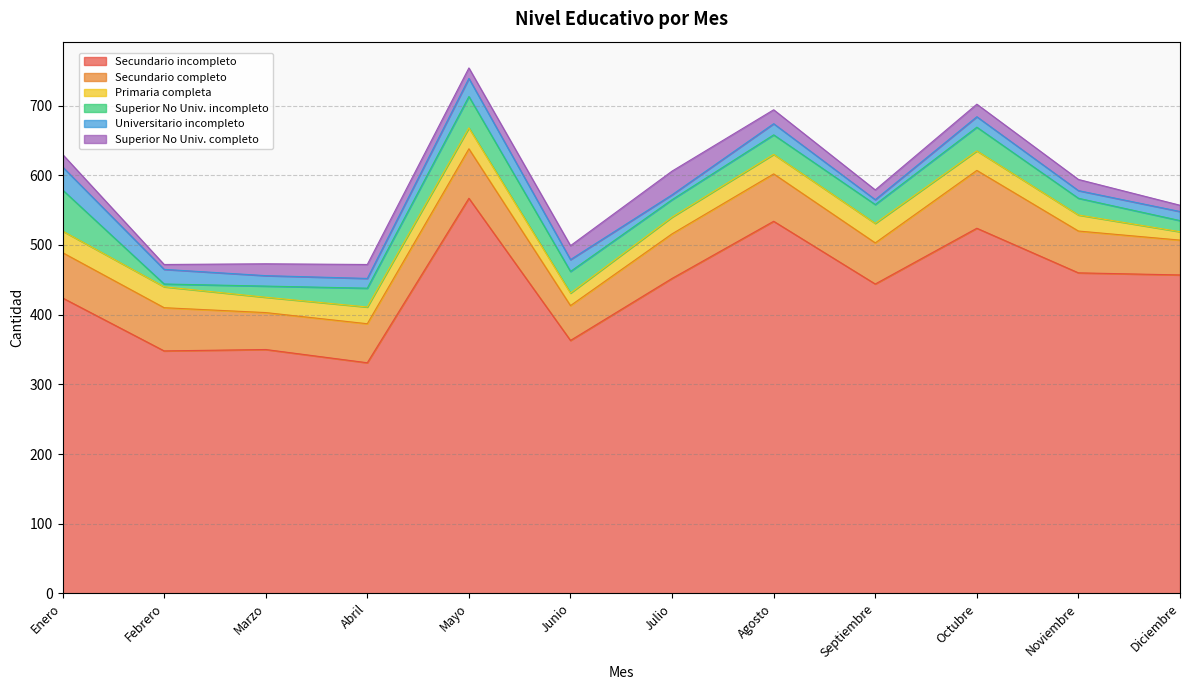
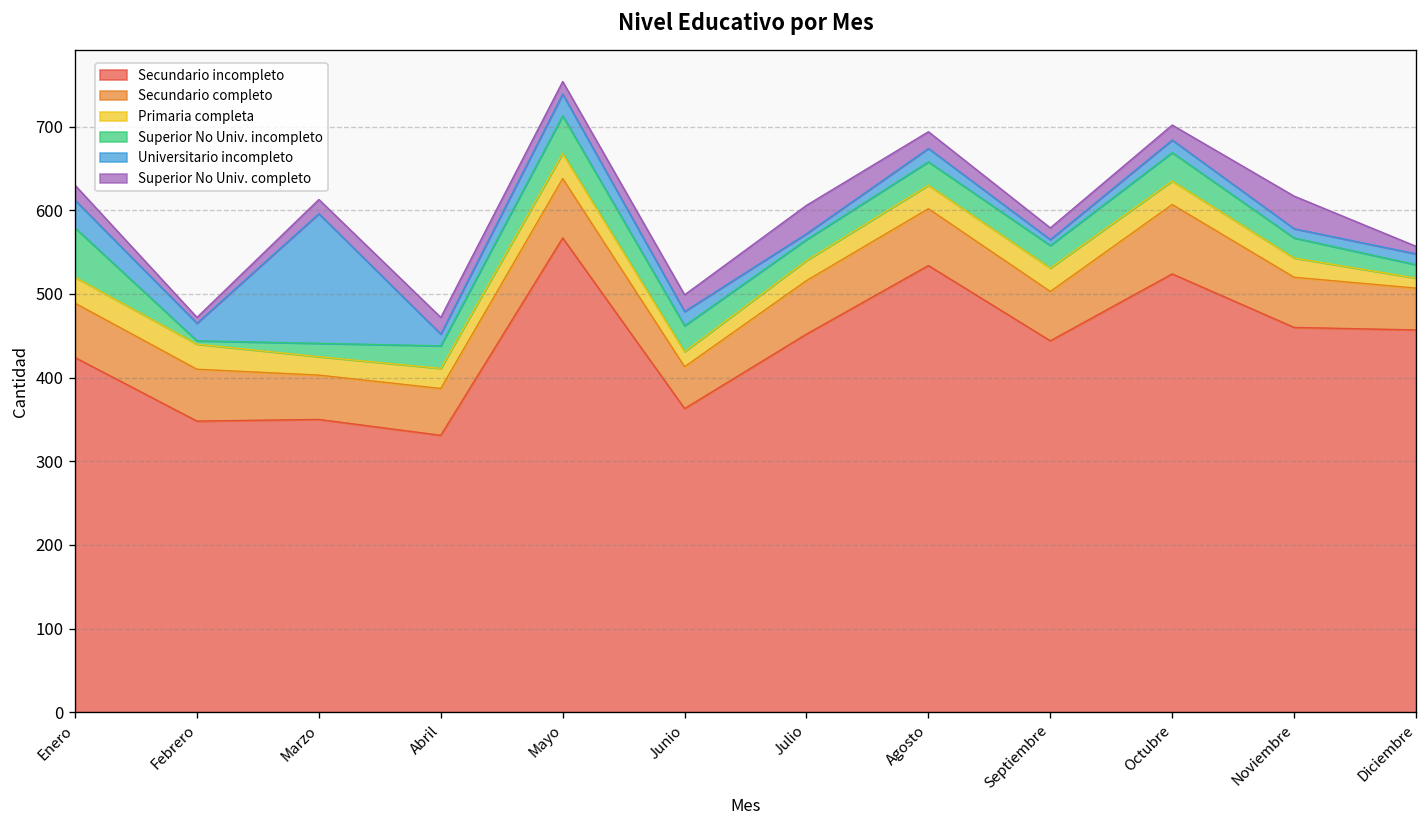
  {
    "Primaria completa": {
      "Enero": 30,
      "Febrero": 30,
      "Marzo": 20,
      "Abril": 20,
      "Mayo": 30,
      "Junio": 20,
      "Julio": 20,
      "Agosto": 30,
      "Septiembre": 30,
      "Octubre": 30,
      "Noviembre": 20,
      "Diciembre": 10
    },
    "Superior No Univ. incompleto": {
      "Enero": 60,
      "Febrero": 0,
      "Marzo": 20,
      "Abril": 30,
      "Mayo": 50,
      "Junio": 30,
      "Julio": 30,
      "Agosto": 30,
      "Septiembre": 30,
      "Octubre": 30,
      "Noviembre": 20,
      "Diciembre": 20
    },
    "Universitario incompleto": {
      "Enero": 30,
      "Febrero": 20,
-     "Marzo": 20,
+     "Marzo": 160,
      "Abril": 10,
      "Mayo": 30,
      "Junio": 20,
      "Julio": 10,
      "Agosto": 20,
      "Septiembre": 10,
      "Octubre": 20,
      "Noviembre": 10,
      "Diciembre": 10
    },
    "Superior No Univ. completo": {
      "Enero": 20,
      "Febrero": 10,
      "Marzo": 20,
      "Abril": 20,
      "Mayo": 20,
      "Junio": 20,
      "Julio": 30,
      "Agosto": 20,
      "Septiembre": 10,
      "Octubre": 20,
-     "Noviembre": 20,
+     "Noviembre": 40,
      "Diciembre": 10
    }
  }
